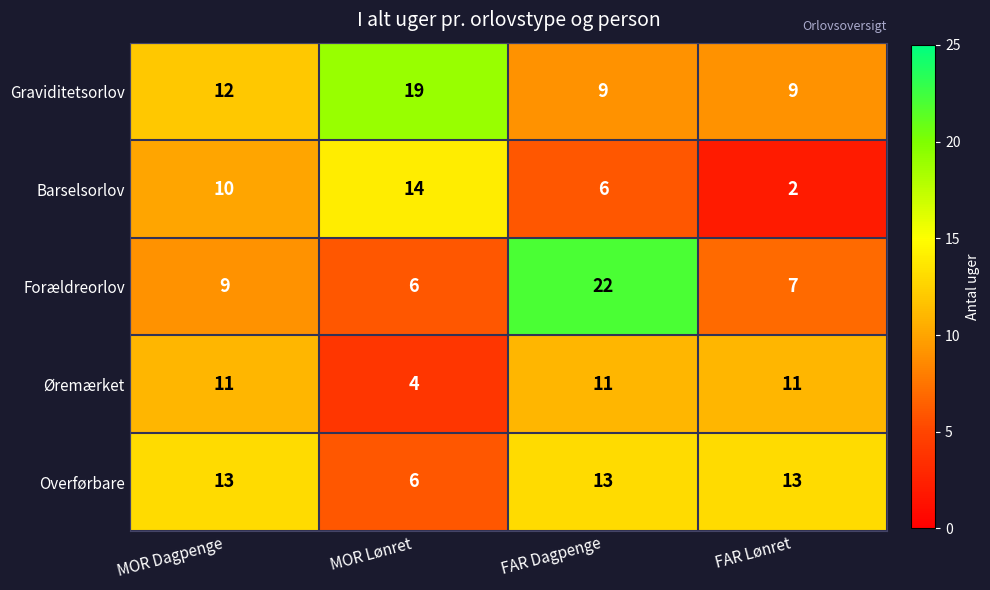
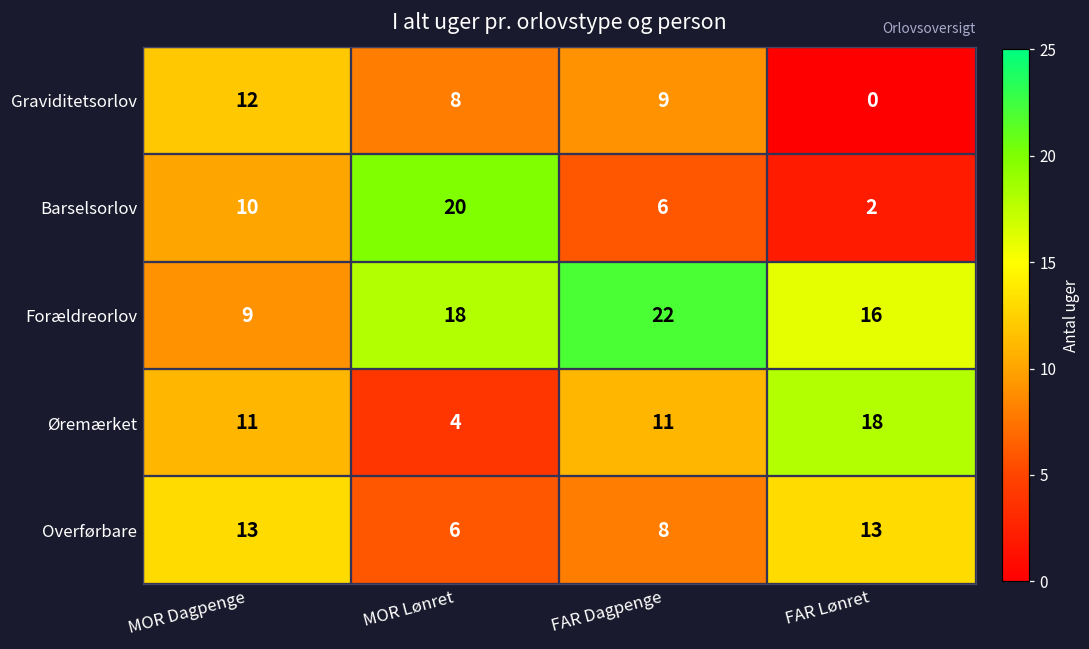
  {
    "Graviditetsorlov": {
      "MOR Dagpenge": 12,
-     "MOR Lønret": 19,
+     "MOR Lønret": 8,
      "FAR Dagpenge": 9,
-     "FAR Lønret": 9
+     "FAR Lønret": 0
    },
    "Barselsorlov": {
      "MOR Dagpenge": 10,
-     "MOR Lønret": 14,
+     "MOR Lønret": 20,
      "FAR Dagpenge": 6,
      "FAR Lønret": 2
    },
    "Forældreorlov": {
      "MOR Dagpenge": 9,
-     "MOR Lønret": 6,
+     "MOR Lønret": 18,
      "FAR Dagpenge": 22,
-     "FAR Lønret": 7
+     "FAR Lønret": 16
    },
    "Øremærket": {
      "MOR Dagpenge": 11,
      "MOR Lønret": 4,
      "FAR Dagpenge": 11,
-     "FAR Lønret": 11
+     "FAR Lønret": 18
    },
    "Overførbare": {
      "MOR Dagpenge": 13,
      "MOR Lønret": 6,
-     "FAR Dagpenge": 13,
+     "FAR Dagpenge": 8,
      "FAR Lønret": 13
    }
  }
